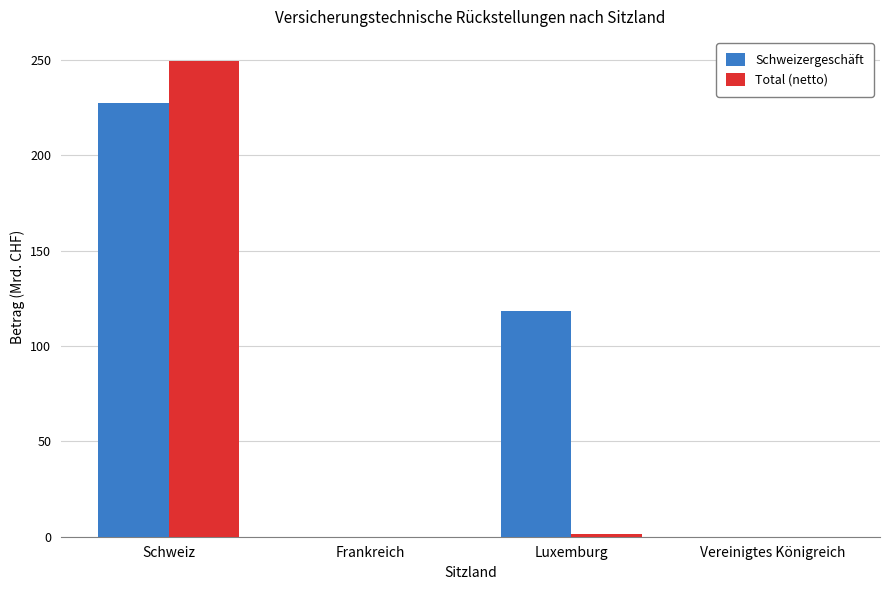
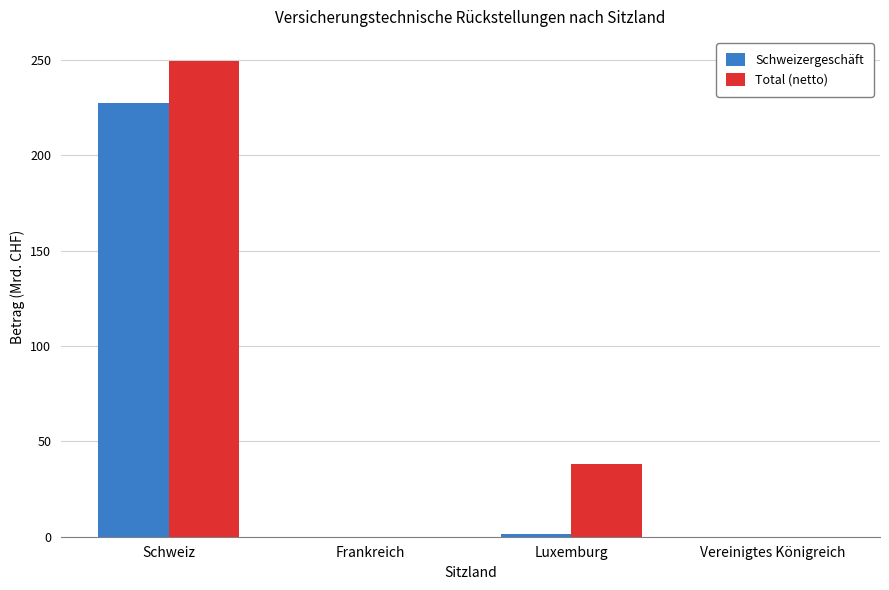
  {
    "Schweizergeschäft": {
      "Schweiz": 228,
-     "Luxemburg": 118,
+     "Luxemburg": 2,
      "Vereinigtes Königreich": 0
    },
    "Total (netto)": {
      "Schweiz": 250,
-     "Luxemburg": 2,
+     "Luxemburg": 38,
      "Vereinigtes Königreich": 0
    }
  }
